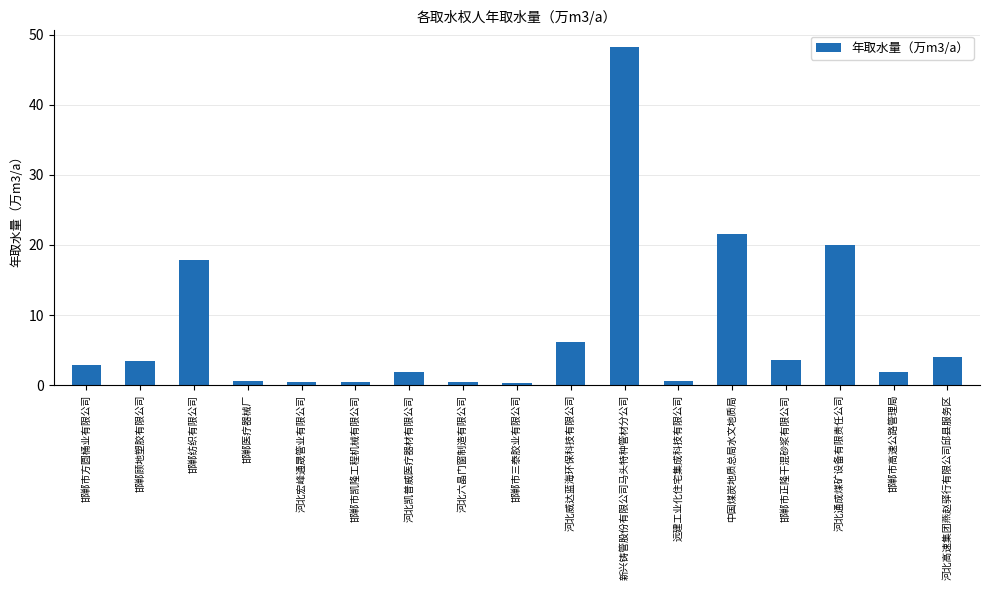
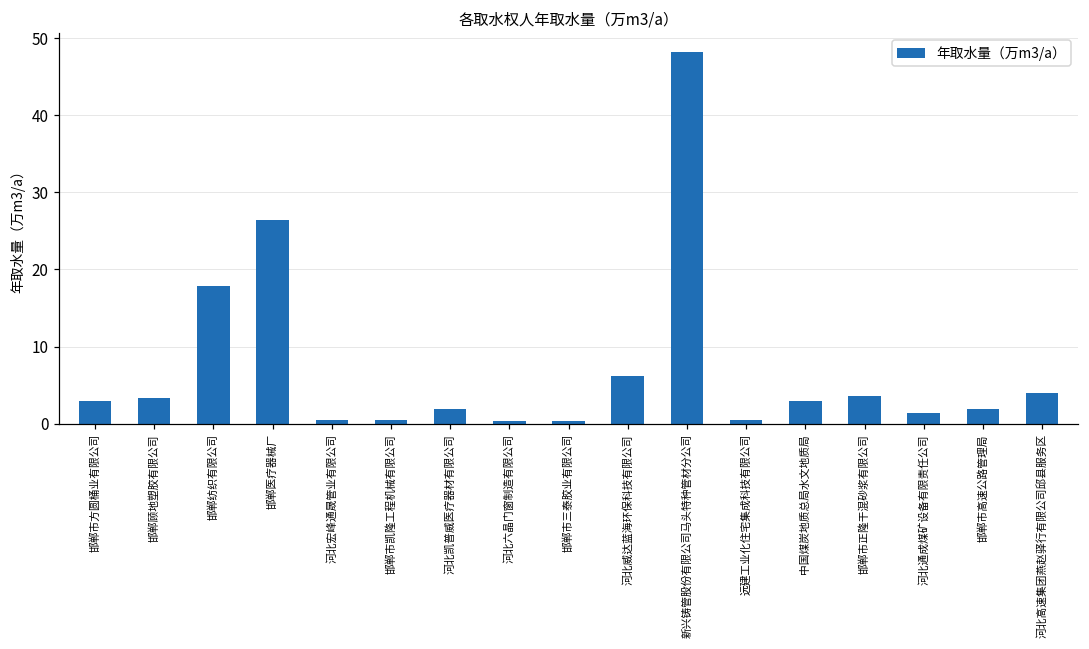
  {
    "邯郸市方圆桶业有限公司": 3,
    "邯郸顾地塑胶有限公司": 3,
    "邯郸纺织有限公司": 18,
-   "邯郸医疗器械厂": 1,
+   "邯郸医疗器械厂": 26,
    "河北宏峰通晟管业有限公司": 0,
    "邯郸市凯隆工程机械有限公司": 0,
    "河北凯普威医疗器材有限公司": 2,
    "河北六晶门窗制造有限公司": 0,
    "河北威达蓝海环保科技有限公司": 6,
    "新兴铸管股份有限公司马头特种管材分公司": 48,
    "远建工业化住宅集成科技有限公司": 1,
-   "中国煤炭地质总局水文地质局": 22,
+   "中国煤炭地质总局水文地质局": 3,
    "邯郸市正隆干混砂浆有限公司": 4,
-   "河北通成煤矿设备有限责任公司": 20,
+   "河北通成煤矿设备有限责任公司": 1,
    "邯郸市高速公路管理局": 2,
    "河北高速集团燕赵驿行有限公司邱县服务区": 4
  }
